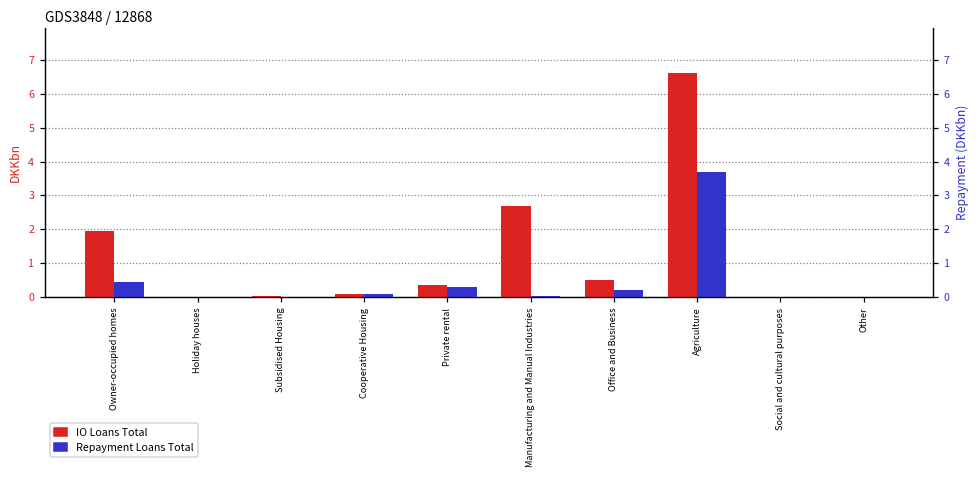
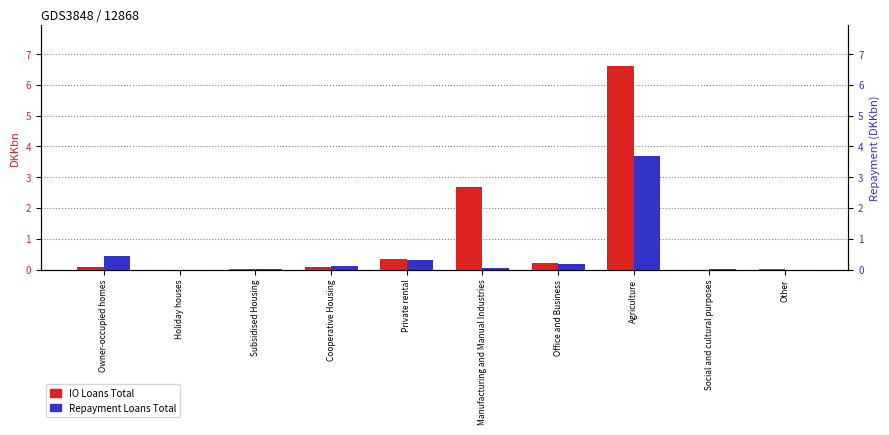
  {
    "IO Loans Total": {
-     "Owner-occupied homes": 1.9,
+     "Owner-occupied homes": 0.1,
      "Holiday houses": 0.0,
      "Cooperative Housing": 0.1,
      "Private rental": 0.3,
      "Manufacturing and Manual Industries": 2.7,
-     "Office and Business": 0.5,
+     "Office and Business": 0.2,
      "Agriculture": 6.6,
      "Social and cultural purposes": 0.0
    },
    "Repayment Loans Total": {
      "Owner-occupied homes": 0.5,
      "Holiday houses": 0.0,
      "Cooperative Housing": 0.1,
      "Private rental": 0.3,
      "Office and Business": 0.2,
      "Agriculture": 3.7
    }
  }
